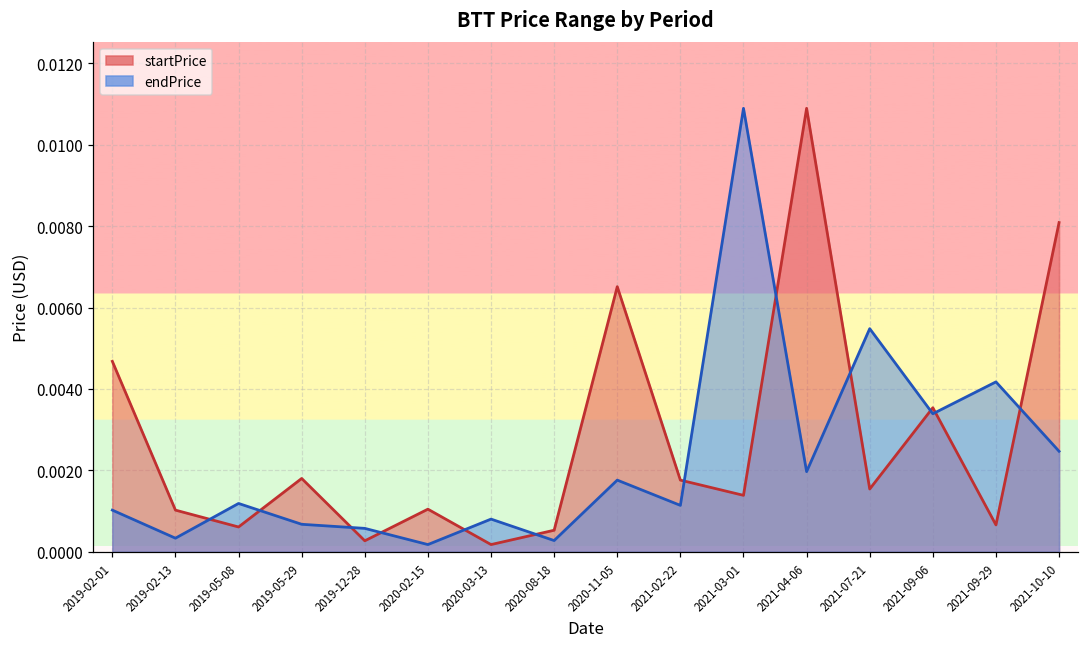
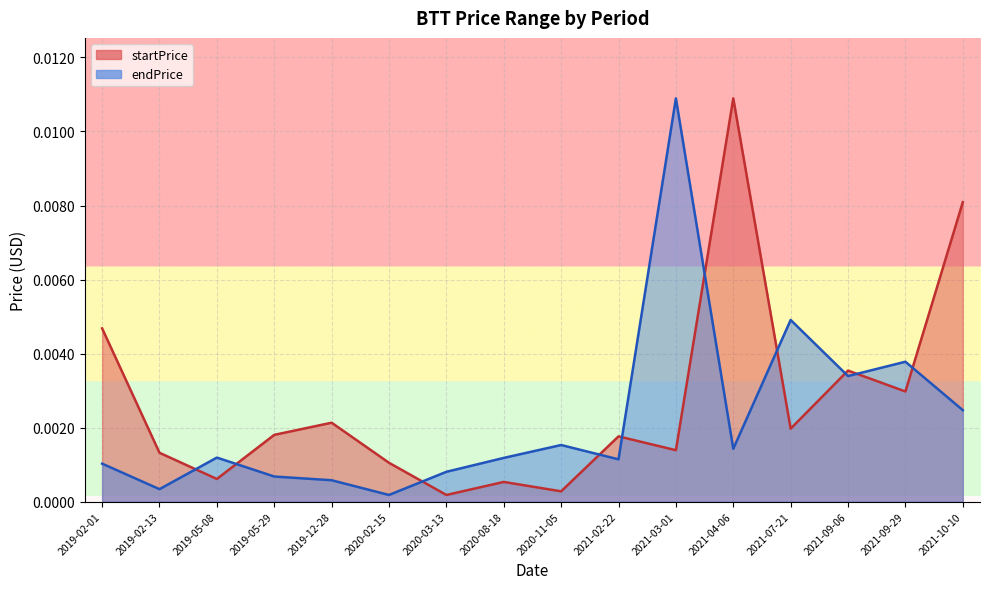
  {
    "startPrice": {
      "2019-02-01": 0.0047,
-     "2019-02-13": 0.0010,
+     "2019-02-13": 0.0013,
      "2019-05-08": 0.0006,
      "2019-05-29": 0.0018,
-     "2019-12-28": 0.0003,
+     "2019-12-28": 0.0021,
      "2020-02-15": 0.0010,
      "2020-03-13": 0.0002,
      "2020-08-18": 0.0005,
-     "2020-11-05": 0.0065,
+     "2020-11-05": 0.0003,
      "2021-02-22": 0.0018,
      "2021-03-01": 0.0014,
      "2021-04-06": 0.0109,
-     "2021-07-21": 0.0015,
+     "2021-07-21": 0.0020,
      "2021-09-06": 0.0035,
-     "2021-09-29": 0.0007,
+     "2021-09-29": 0.0030,
      "2021-10-10": 0.0081
    },
    "endPrice": {
      "2019-02-01": 0.0010,
      "2019-02-13": 0.0003,
      "2019-05-08": 0.0012,
      "2019-05-29": 0.0007,
      "2019-12-28": 0.0006,
      "2020-02-15": 0.0002,
      "2020-03-13": 0.0008,
-     "2020-08-18": 0.0003,
-     "2020-11-05": 0.0018,
+     "2020-08-18": 0.0012,
+     "2020-11-05": 0.0015,
      "2021-02-22": 0.0011,
      "2021-03-01": 0.0109,
-     "2021-04-06": 0.0020,
-     "2021-07-21": 0.0055,
+     "2021-04-06": 0.0014,
+     "2021-07-21": 0.0049,
      "2021-09-06": 0.0034,
-     "2021-09-29": 0.0042,
+     "2021-09-29": 0.0038,
      "2021-10-10": 0.0025
    }
  }
